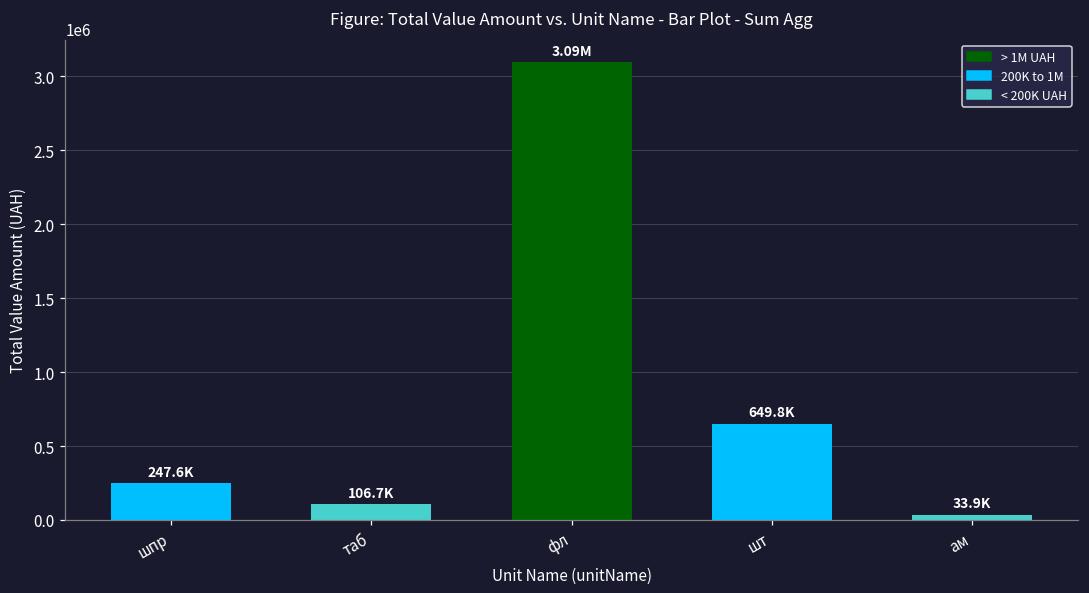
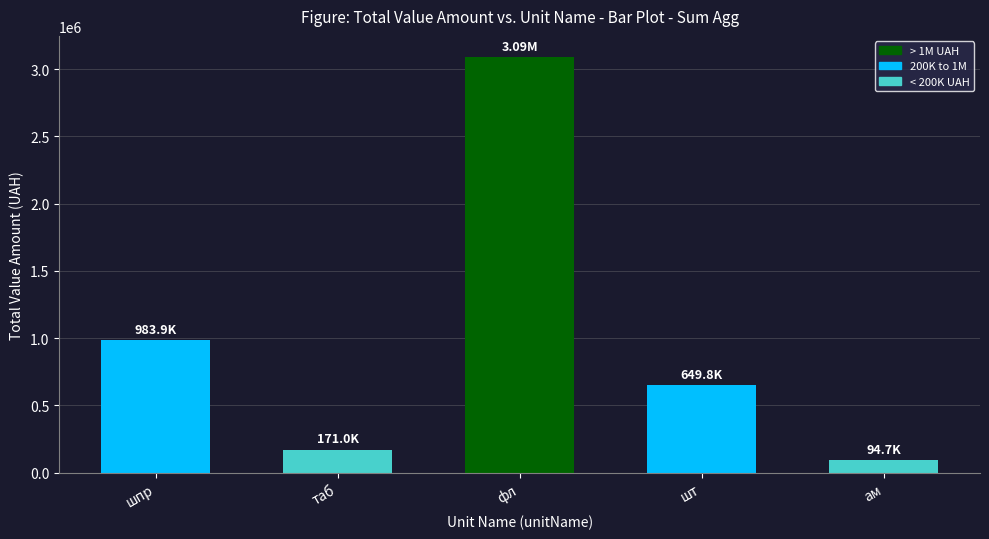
  {
-   "шпр": "247.6K",
-   "таб": "106.7K",
+   "шпр": "983.9K",
+   "таб": "171.0K",
    "фл": "3.09M",
    "шт": "649.8K",
-   "ам": "33.9K"
+   "ам": "94.7K"
  }
